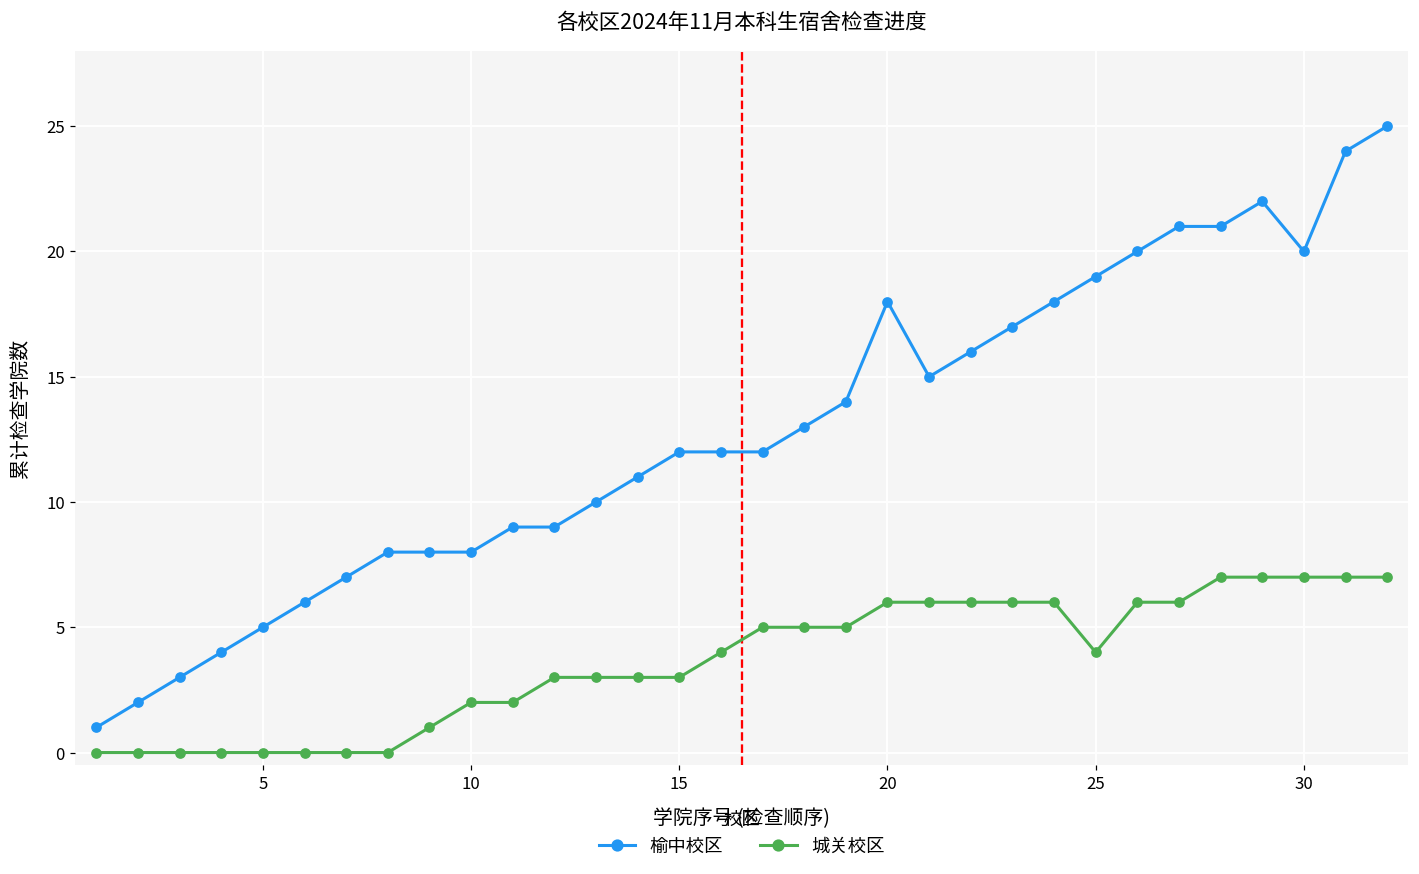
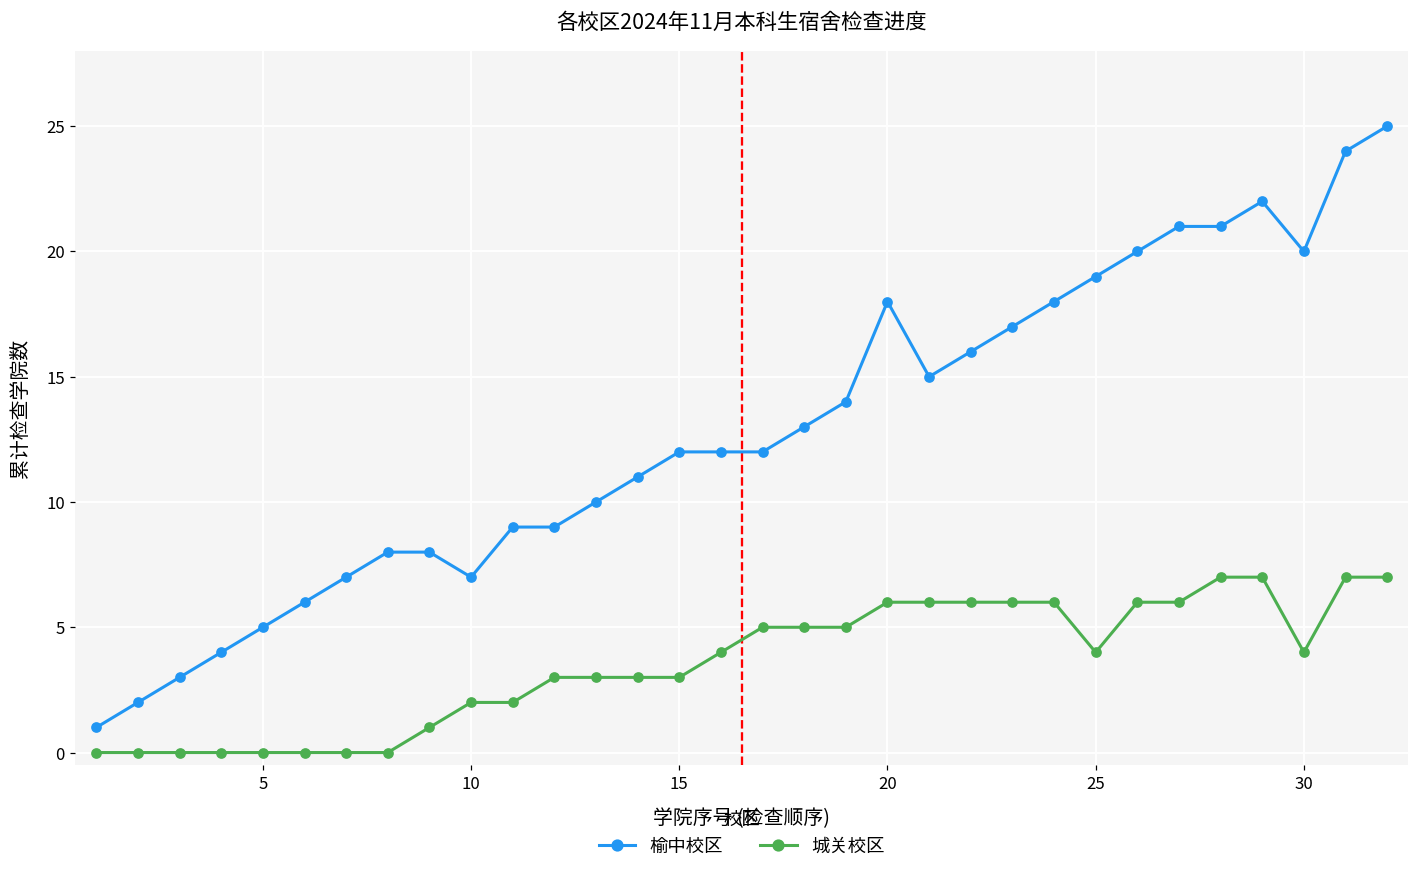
  {
    "榆中校区": {
      "5": 5,
-     "10": 8,
+     "10": 7,
      "15": 12,
      "20": 18,
      "25": 19,
      "30": 20
    },
    "城关校区": {
      "5": 0,
      "10": 2,
      "15": 3,
      "20": 6,
      "25": 4,
-     "30": 7
+     "30": 4
    }
  }
